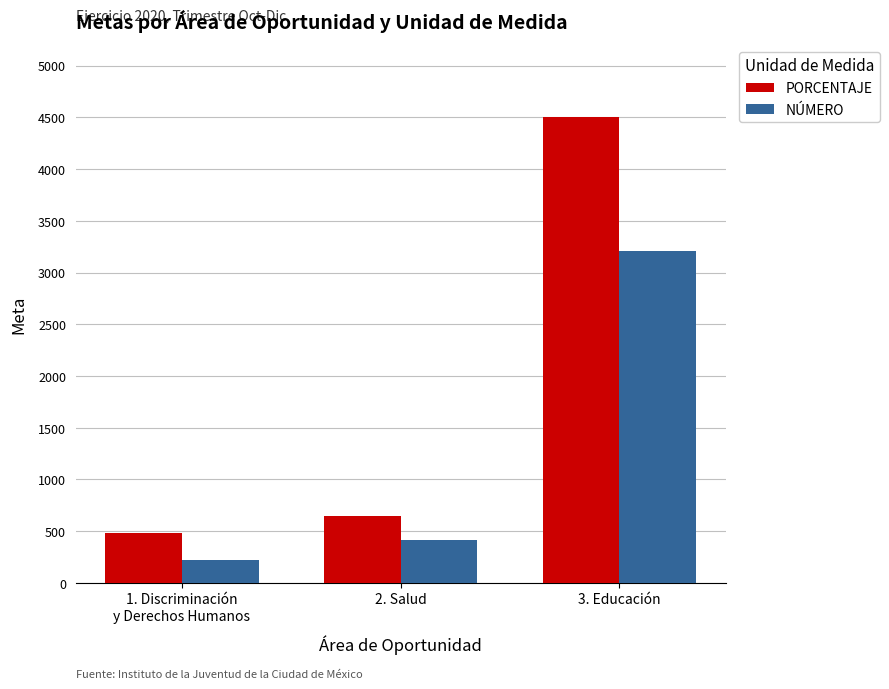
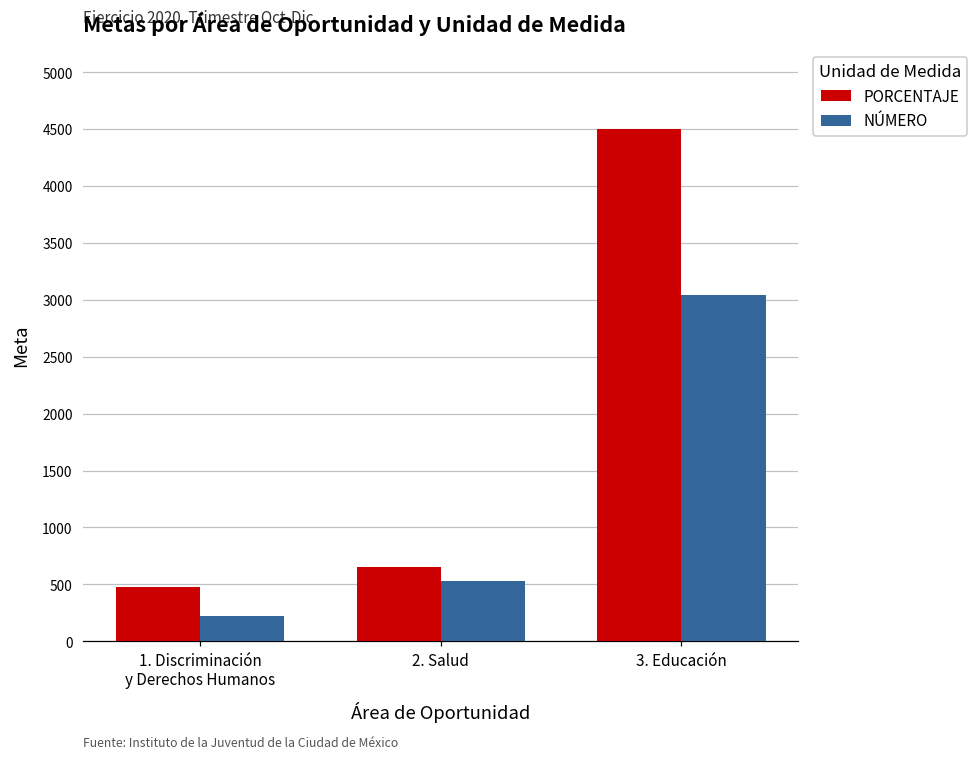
  {
    "PORCENTAJE": {
      "1. Discriminación y Derechos Humanos": 480,
      "2. Salud": 650,
      "3. Educación": 4500
    },
    "NÚMERO": {
      "1. Discriminación y Derechos Humanos": 220,
-     "2. Salud": 420,
-     "3. Educación": 3210
+     "2. Salud": 530,
+     "3. Educación": 3050
    }
  }
